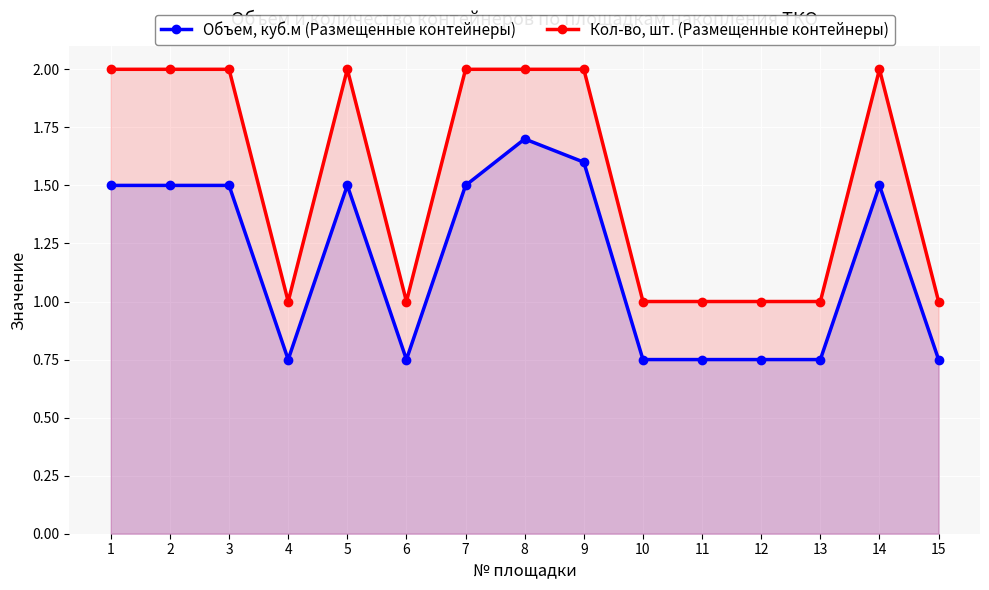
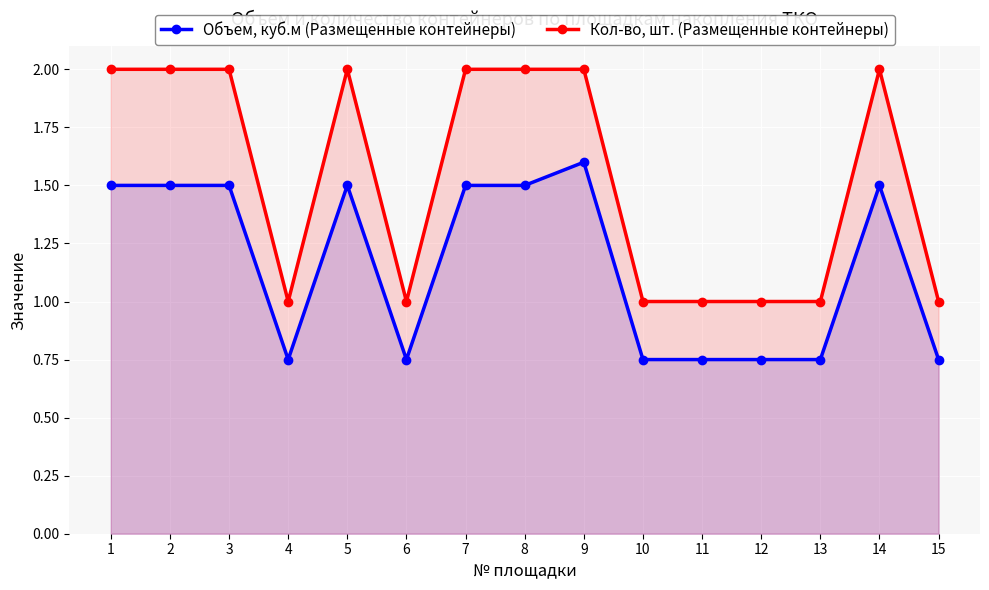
  {
    "Объем, куб.м (Размещенные контейнеры)": {
      "1": 1.5,
      "2": 1.5,
      "3": 1.5,
      "4": 0.75,
      "5": 1.5,
      "6": 0.75,
      "7": 1.5,
-     "8": 1.7,
+     "8": 1.5,
      "9": 1.6,
      "10": 0.75,
      "11": 0.75,
      "12": 0.75,
      "13": 0.75,
      "14": 1.5,
      "15": 0.75
    },
    "Кол-во, шт. (Размещенные контейнеры)": {
      "1": 2.0,
      "2": 2.0,
      "3": 2.0,
      "4": 1.0,
      "5": 2.0,
      "6": 1.0,
      "7": 2.0,
      "8": 2.0,
      "9": 2.0,
      "10": 1.0,
      "11": 1.0,
      "12": 1.0,
      "13": 1.0,
      "14": 2.0,
      "15": 1.0
    }
  }
